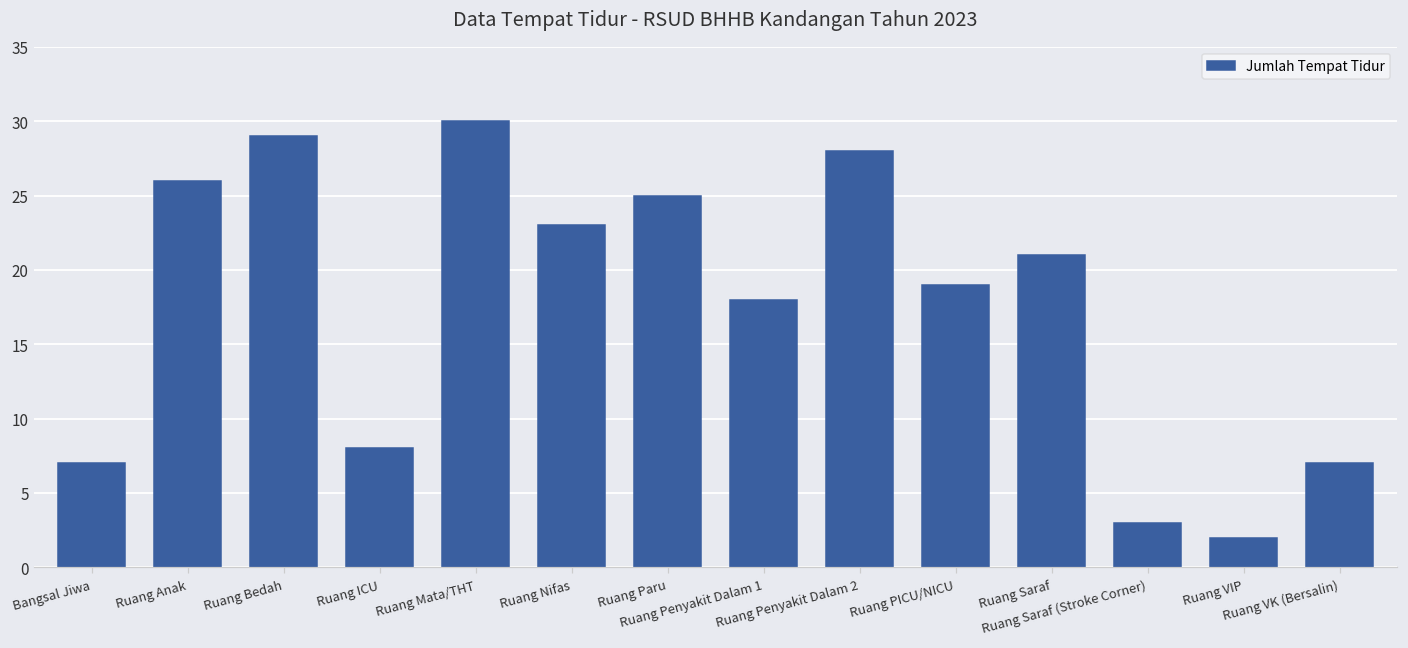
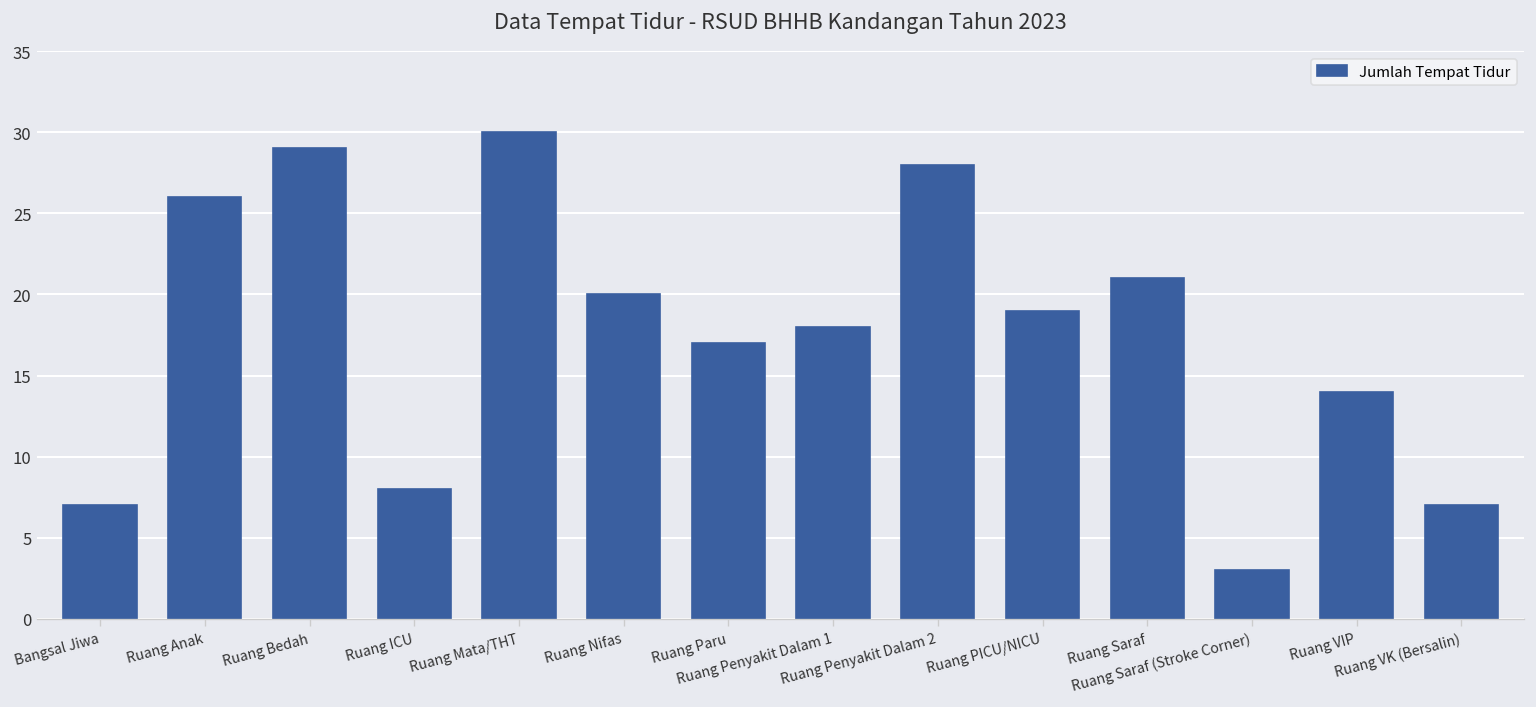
  {
    "Bangsal Jiwa": 7,
    "Ruang Anak": 26,
    "Ruang Bedah": 29,
    "Ruang ICU": 8,
    "Ruang Mata/THT": 30,
-   "Ruang Nifas": 23,
-   "Ruang Paru": 25,
+   "Ruang Nifas": 20,
+   "Ruang Paru": 17,
    "Ruang Penyakit Dalam 1": 18,
    "Ruang Penyakit Dalam 2": 28,
    "Ruang PICU/NICU": 19,
    "Ruang Saraf": 21,
    "Ruang Saraf (Stroke Corner)": 3,
-   "Ruang VIP": 2,
+   "Ruang VIP": 14,
    "Ruang VK (Bersalin)": 7
  }
